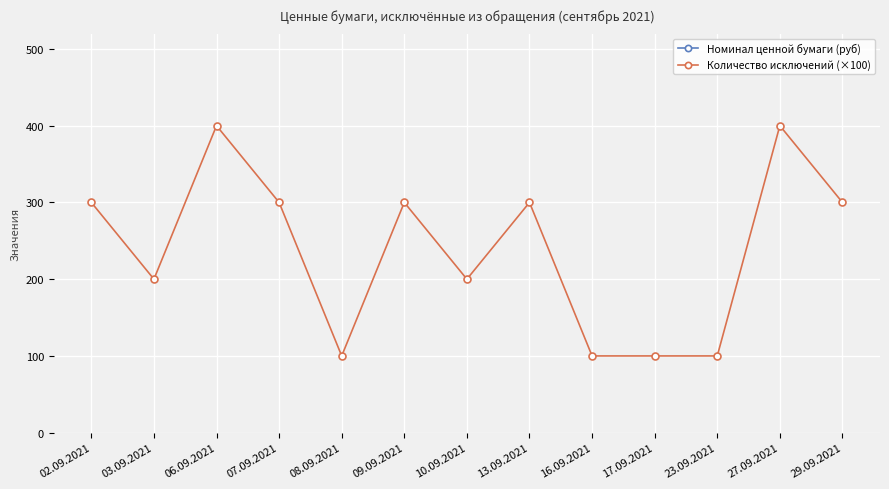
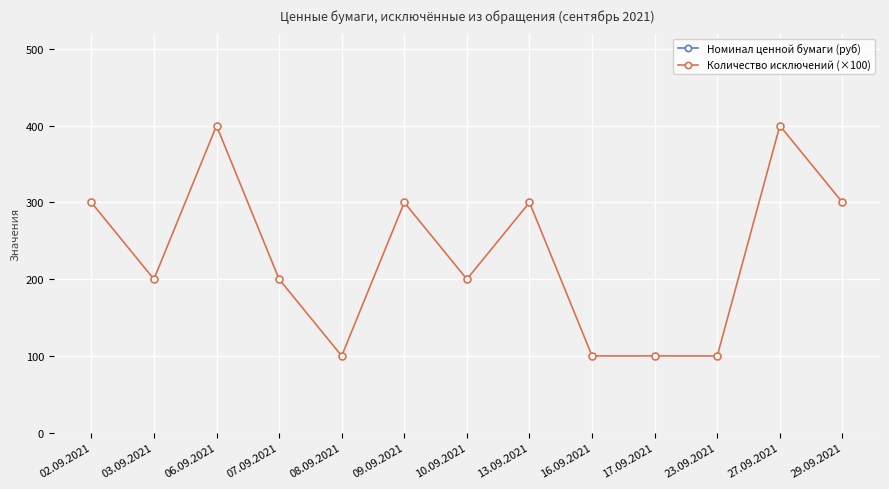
  {
    "Количество исключений (×100)": {
      "02.09.2021": 300,
      "03.09.2021": 200,
      "06.09.2021": 400,
-     "07.09.2021": 300,
+     "07.09.2021": 200,
      "08.09.2021": 100,
      "09.09.2021": 300,
      "10.09.2021": 200,
      "13.09.2021": 300,
      "16.09.2021": 100,
      "17.09.2021": 100,
      "23.09.2021": 100,
      "27.09.2021": 400,
      "29.09.2021": 300
    }
  }
